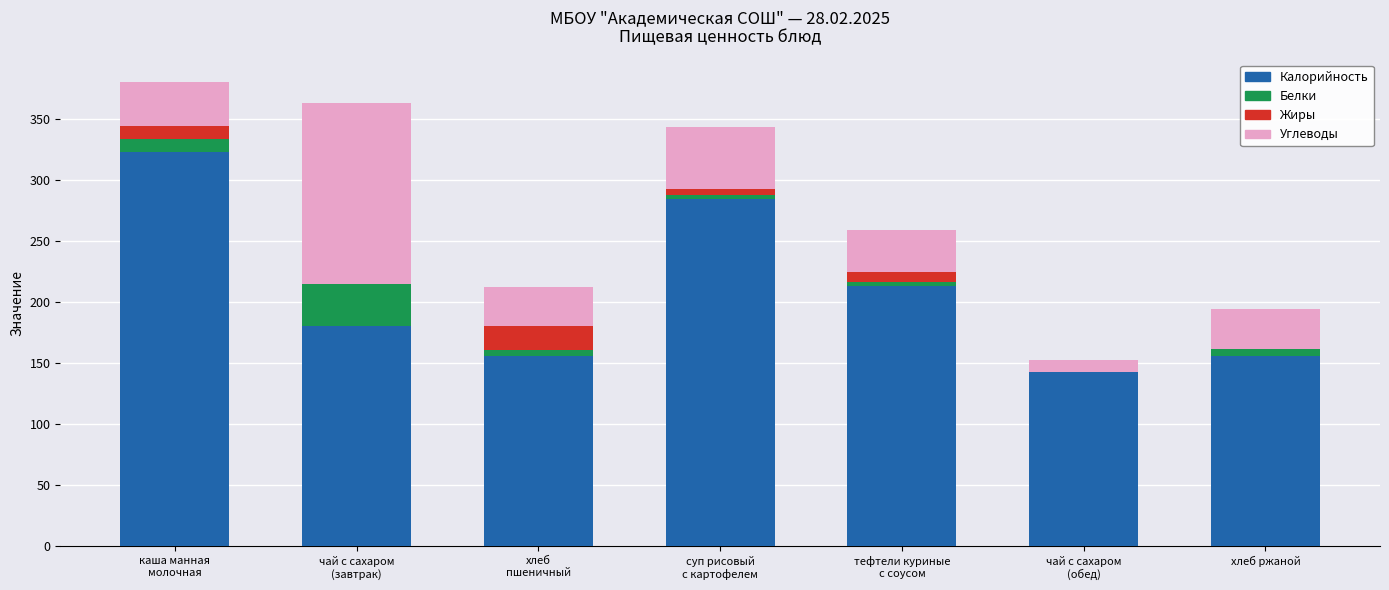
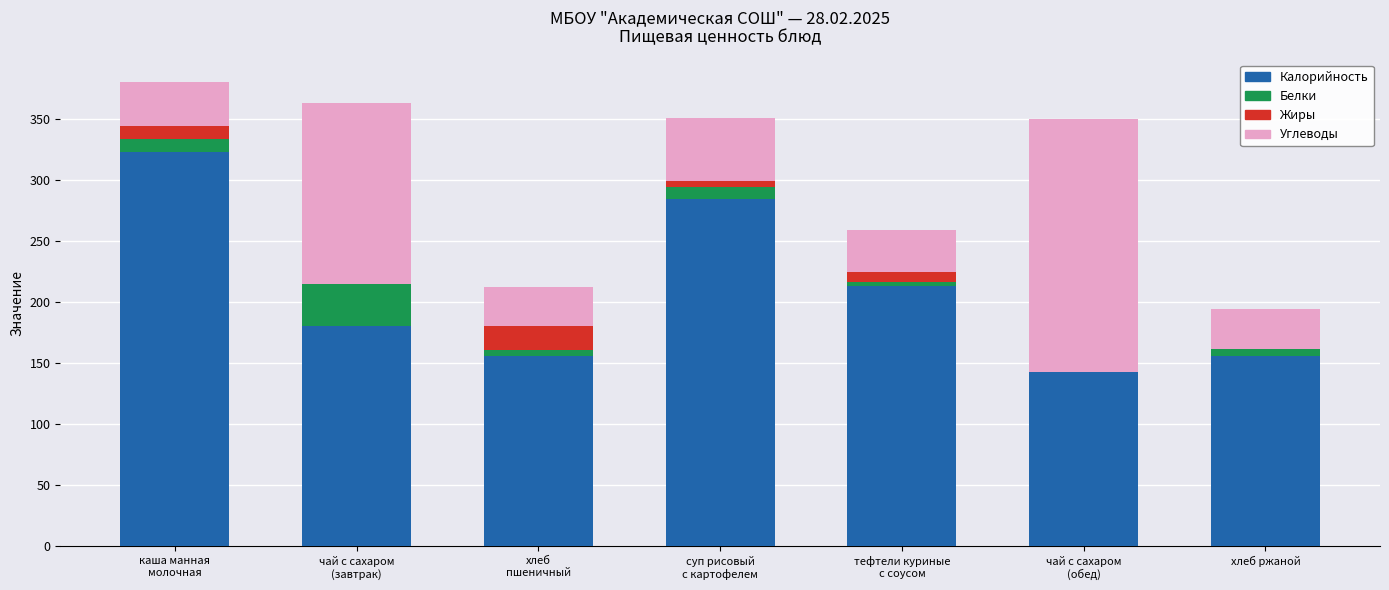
  {
    "Калорийность": {
      "каша манная молочная": 322,
      "чай с сахаром (завтрак)": 181,
      "хлеб пшеничный": 156,
      "суп рисовый с картофелем": 284,
      "тефтели куриные с соусом": 213,
      "чай с сахаром (обед)": 142,
      "хлеб ржаной": 156
    },
    "Белки": {
      "каша манная молочная": 11,
      "чай с сахаром (завтрак)": 34,
      "хлеб пшеничный": 5,
-     "суп рисовый с картофелем": 3,
+     "суп рисовый с картофелем": 10,
      "тефтели куриные с соусом": 3,
      "хлеб ржаной": 5
    },
    "Жиры": {
      "каша манная молочная": 11,
      "чай с сахаром (завтрак)": 0,
      "хлеб пшеничный": 19,
      "суп рисовый с картофелем": 5,
      "тефтели куриные с соусом": 8,
      "чай с сахаром (обед)": 0
    },
    "Углеводы": {
      "каша манная молочная": 35,
      "чай с сахаром (завтрак)": 148,
      "хлеб пшеничный": 32,
      "суп рисовый с картофелем": 51,
      "тефтели куриные с соусом": 35,
-     "чай с сахаром (обед)": 9,
+     "чай с сахаром (обед)": 207,
      "хлеб ржаной": 32
    }
  }
